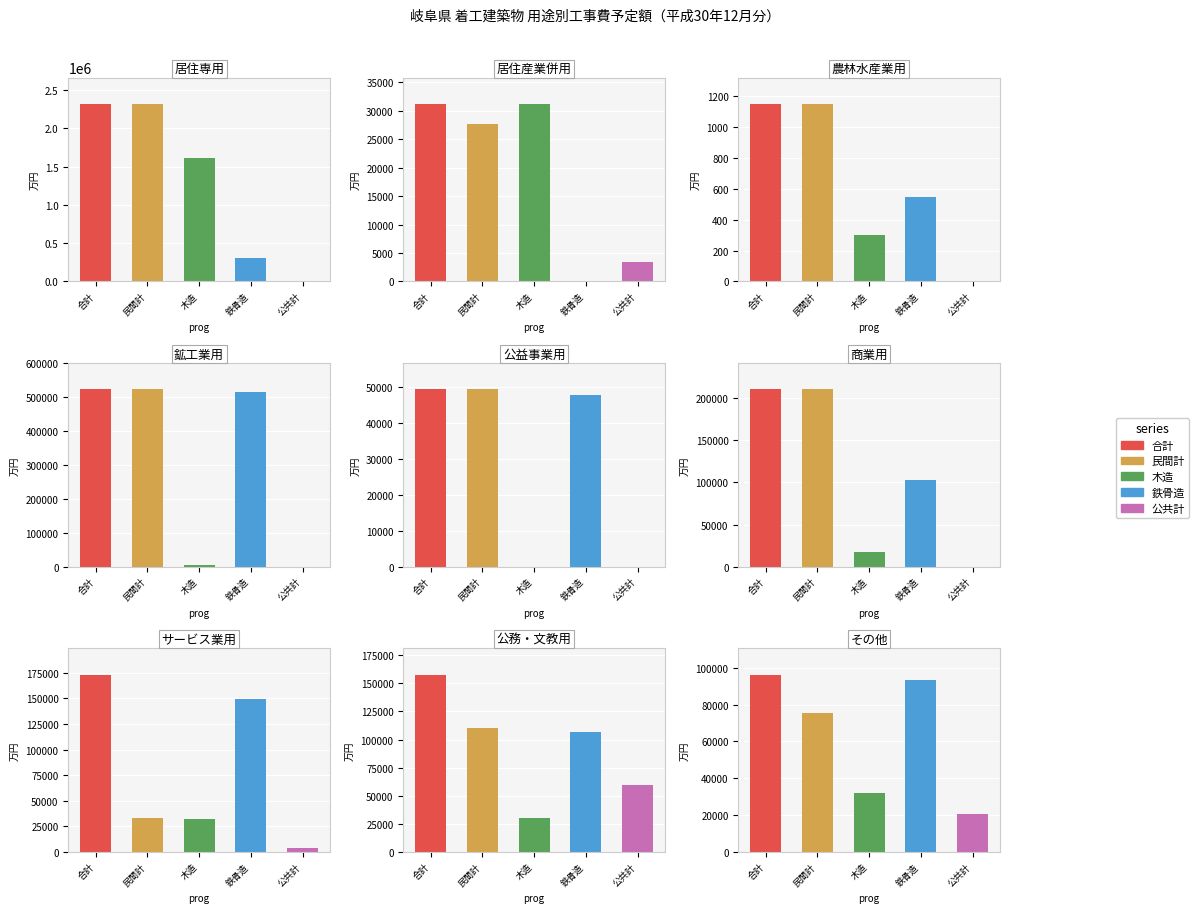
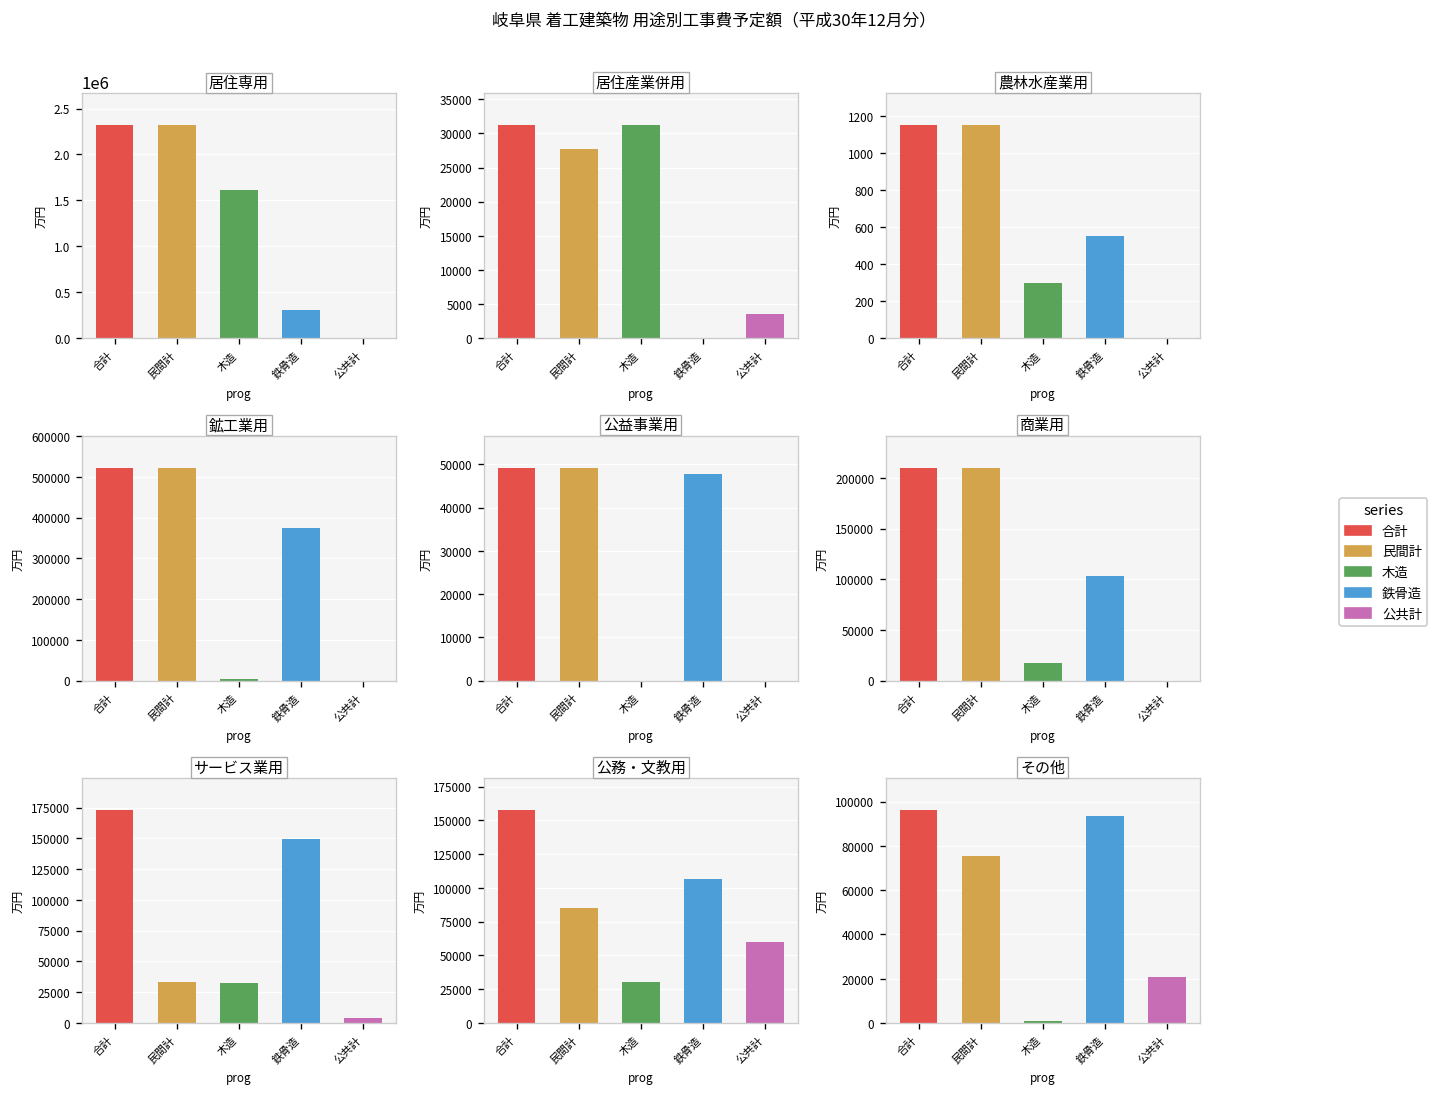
  {
    "居住専用": {
      "合計": 2300000,
      "民間計": 2300000,
      "木造": 1600000,
      "鉄骨造": 300000,
      "公共計": 0
    },
    "居住産業併用": {
      "合計": 31000,
      "民間計": 28000,
      "木造": 31000,
      "鉄骨造": 0,
      "公共計": 4000
    },
    "農林水産業用": {
      "合計": 1150,
      "民間計": 1150,
      "木造": 300,
      "鉄骨造": 550,
      "公共計": 0
    },
    "鉱工業用": {
      "合計": 520000,
      "民間計": 520000,
-     "鉄骨造": 520000,
+     "鉄骨造": 380000,
      "公共計": 0
    },
    "公益事業用": {
      "合計": 49000,
      "民間計": 49000,
      "木造": 0,
      "鉄骨造": 48000,
      "公共計": 0
    },
    "商業用": {
      "合計": 210000,
      "民間計": 210000,
      "木造": 20000,
      "鉄骨造": 100000,
      "公共計": 0
    },
    "サービス業用": {
      "合計": 173000,
      "民間計": 34000,
      "木造": 32000,
      "鉄骨造": 149000,
      "公共計": 4000
    },
    "公務・文教用": {
      "合計": 158000,
-     "民間計": 110000,
+     "民間計": 85000,
      "木造": 30000,
      "鉄骨造": 107000,
      "公共計": 60000
    },
    "その他": {
      "合計": 96000,
      "民間計": 75000,
-     "木造": 32000,
+     "木造": 1000,
      "鉄骨造": 94000,
      "公共計": 21000
    }
  }
